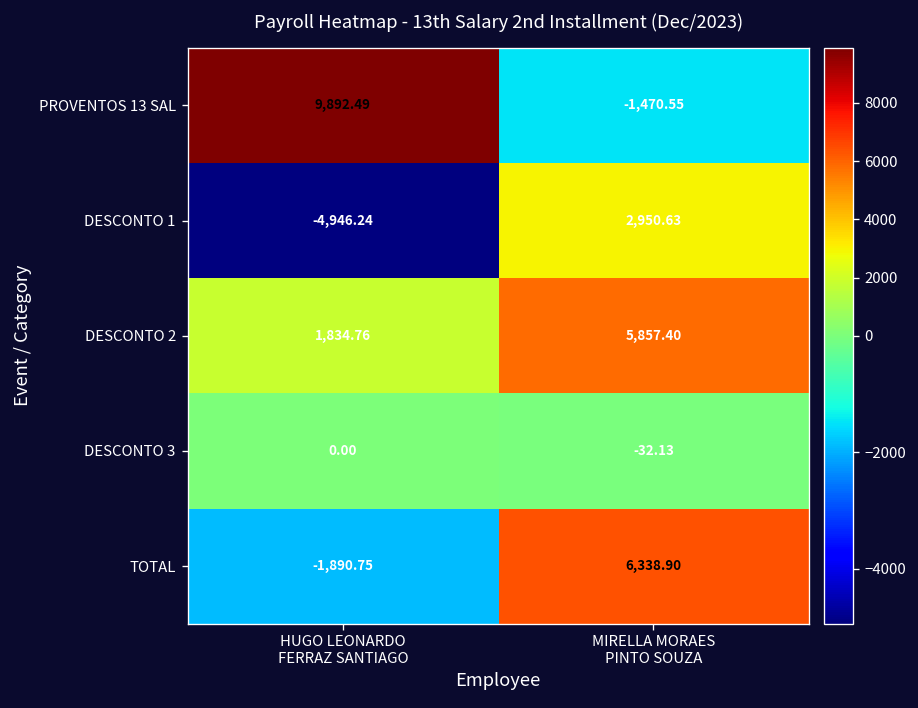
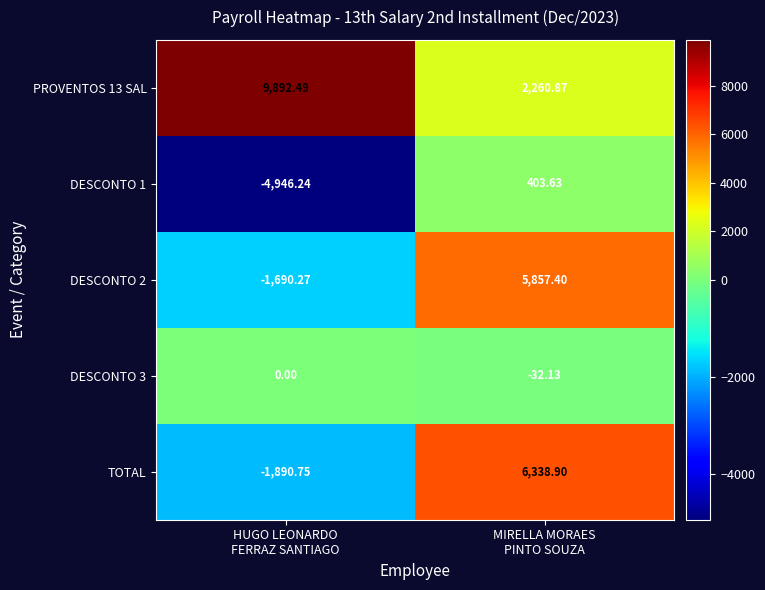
  {
    "PROVENTOS 13 SAL": {
      "HUGO LEONARDO FERRAZ SANTIAGO": "9,892.49",
-     "MIRELLA MORAES PINTO SOUZA": "-1,470.55"
+     "MIRELLA MORAES PINTO SOUZA": "2,260.87"
    },
    "DESCONTO 1": {
      "HUGO LEONARDO FERRAZ SANTIAGO": "-4,946.24",
-     "MIRELLA MORAES PINTO SOUZA": "2,950.63"
+     "MIRELLA MORAES PINTO SOUZA": "403.63"
    },
    "DESCONTO 2": {
-     "HUGO LEONARDO FERRAZ SANTIAGO": "1,834.76",
+     "HUGO LEONARDO FERRAZ SANTIAGO": "-1,690.27",
      "MIRELLA MORAES PINTO SOUZA": "5,857.40"
    },
    "DESCONTO 3": {
      "HUGO LEONARDO FERRAZ SANTIAGO": "0.00",
      "MIRELLA MORAES PINTO SOUZA": "-32.13"
    },
    "TOTAL": {
      "HUGO LEONARDO FERRAZ SANTIAGO": "-1,890.75",
      "MIRELLA MORAES PINTO SOUZA": "6,338.90"
    }
  }
